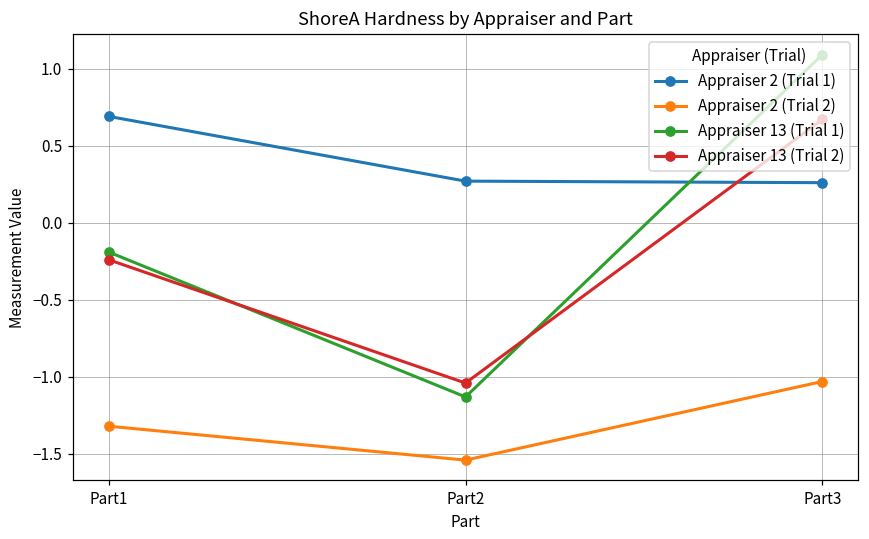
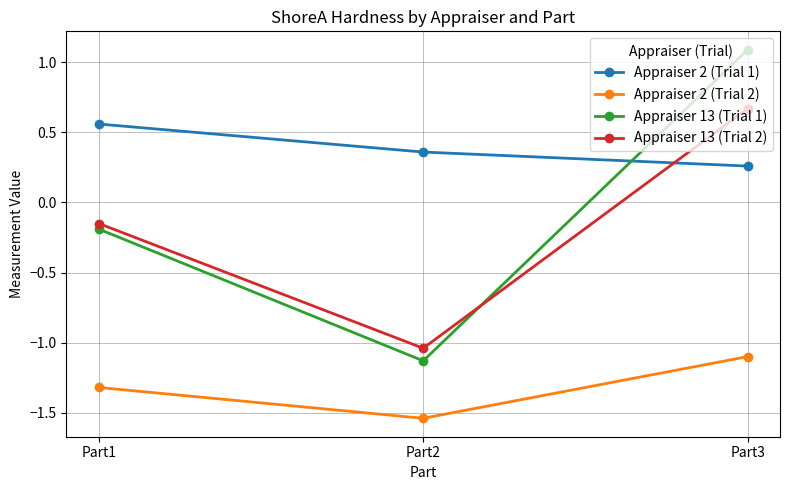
  {
    "Appraiser 2 (Trial 1)": {
-     "Part1": 0.69,
-     "Part2": 0.27,
+     "Part1": 0.56,
+     "Part2": 0.36,
      "Part3": 0.26
    },
    "Appraiser 2 (Trial 2)": {
      "Part1": -1.32,
      "Part2": -1.54,
-     "Part3": -1.03
+     "Part3": -1.10
    },
    "Appraiser 13 (Trial 1)": {
      "Part1": -0.19,
      "Part2": -1.13
    },
    "Appraiser 13 (Trial 2)": {
-     "Part1": -0.24,
+     "Part1": -0.15,
      "Part2": -1.04
    }
  }
